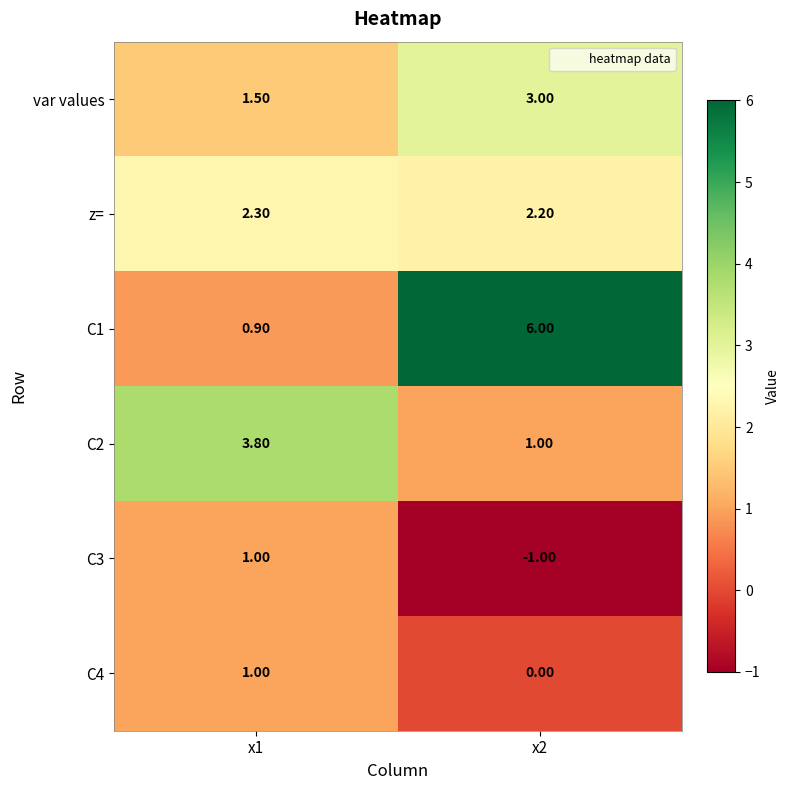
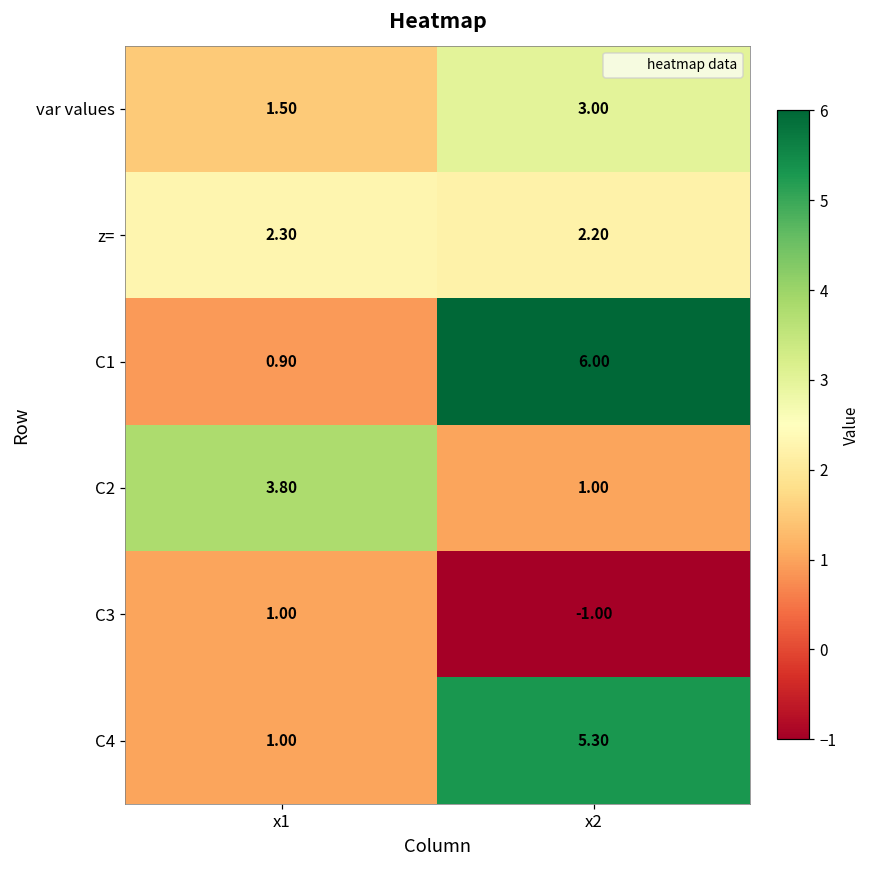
  {
    "var values": {
      "x1": 1.50,
      "x2": 3.00
    },
    "z=": {
      "x1": 2.30,
      "x2": 2.20
    },
    "C1": {
      "x1": 0.90,
      "x2": 6.00
    },
    "C2": {
      "x1": 3.80,
      "x2": 1.00
    },
    "C3": {
      "x1": 1.00,
      "x2": -1.00
    },
    "C4": {
      "x1": 1.00,
-     "x2": 0.00
+     "x2": 5.30
    }
  }
